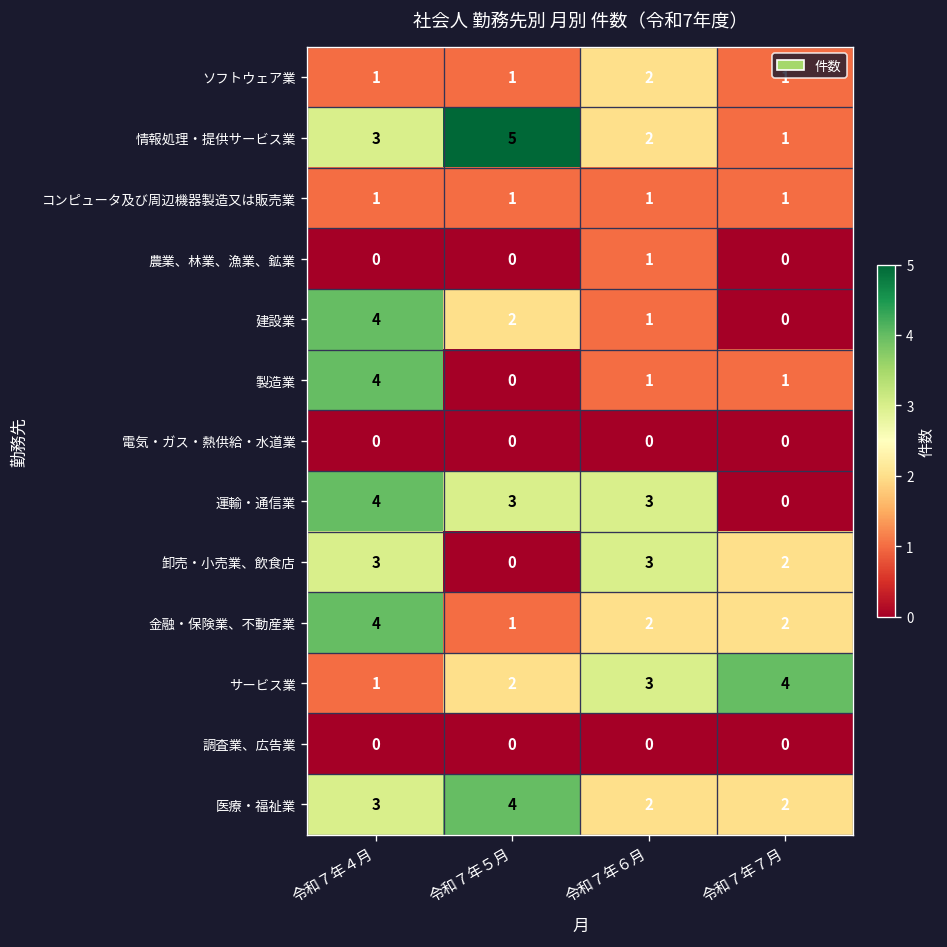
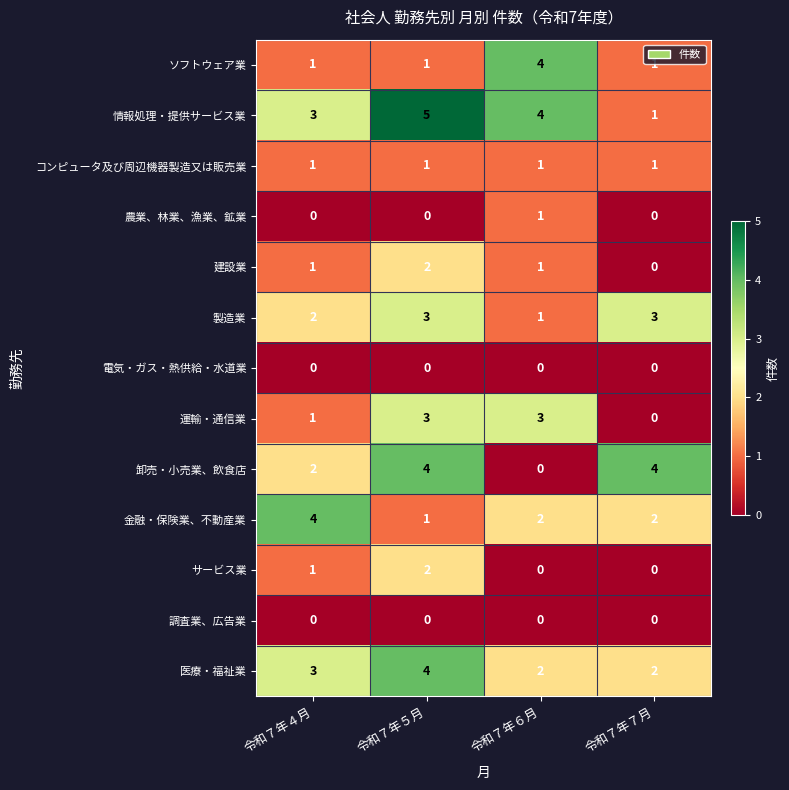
  {
    "ソフトウェア業": {
      "令和７年４月": 1,
      "令和７年５月": 1,
-     "令和７年６月": 2
+     "令和７年６月": 4
    },
    "情報処理・提供サービス業": {
      "令和７年４月": 3,
      "令和７年５月": 5,
-     "令和７年６月": 2,
+     "令和７年６月": 4,
      "令和７年７月": 1
    },
    "コンピュータ及び周辺機器製造又は販売業": {
      "令和７年４月": 1,
      "令和７年５月": 1,
      "令和７年６月": 1,
      "令和７年７月": 1
    },
    "農業、林業、漁業、鉱業": {
      "令和７年４月": 0,
      "令和７年５月": 0,
      "令和７年６月": 1,
      "令和７年７月": 0
    },
    "建設業": {
-     "令和７年４月": 4,
+     "令和７年４月": 1,
      "令和７年５月": 2,
      "令和７年６月": 1,
      "令和７年７月": 0
    },
    "製造業": {
-     "令和７年４月": 4,
-     "令和７年５月": 0,
+     "令和７年４月": 2,
+     "令和７年５月": 3,
      "令和７年６月": 1,
-     "令和７年７月": 1
+     "令和７年７月": 3
    },
    "電気・ガス・熱供給・水道業": {
      "令和７年４月": 0,
      "令和７年５月": 0,
      "令和７年６月": 0,
      "令和７年７月": 0
    },
    "運輸・通信業": {
-     "令和７年４月": 4,
+     "令和７年４月": 1,
      "令和７年５月": 3,
      "令和７年６月": 3,
      "令和７年７月": 0
    },
    "卸売・小売業、飲食店": {
-     "令和７年４月": 3,
-     "令和７年５月": 0,
-     "令和７年６月": 3,
-     "令和７年７月": 2
+     "令和７年４月": 2,
+     "令和７年５月": 4,
+     "令和７年６月": 0,
+     "令和７年７月": 4
    },
    "金融・保険業、不動産業": {
      "令和７年４月": 4,
      "令和７年５月": 1,
      "令和７年６月": 2,
      "令和７年７月": 2
    },
    "サービス業": {
      "令和７年４月": 1,
      "令和７年５月": 2,
-     "令和７年６月": 3,
-     "令和７年７月": 4
+     "令和７年６月": 0,
+     "令和７年７月": 0
    },
    "調査業、広告業": {
      "令和７年４月": 0,
      "令和７年５月": 0,
      "令和７年６月": 0,
      "令和７年７月": 0
    },
    "医療・福祉業": {
      "令和７年４月": 3,
      "令和７年５月": 4,
      "令和７年６月": 2,
      "令和７年７月": 2
    }
  }
